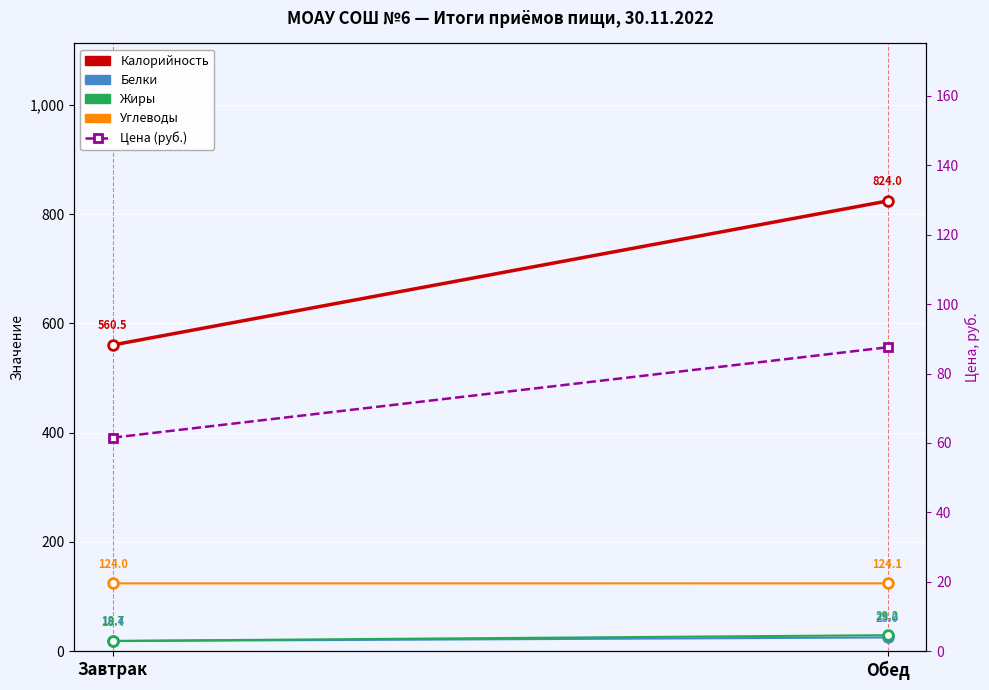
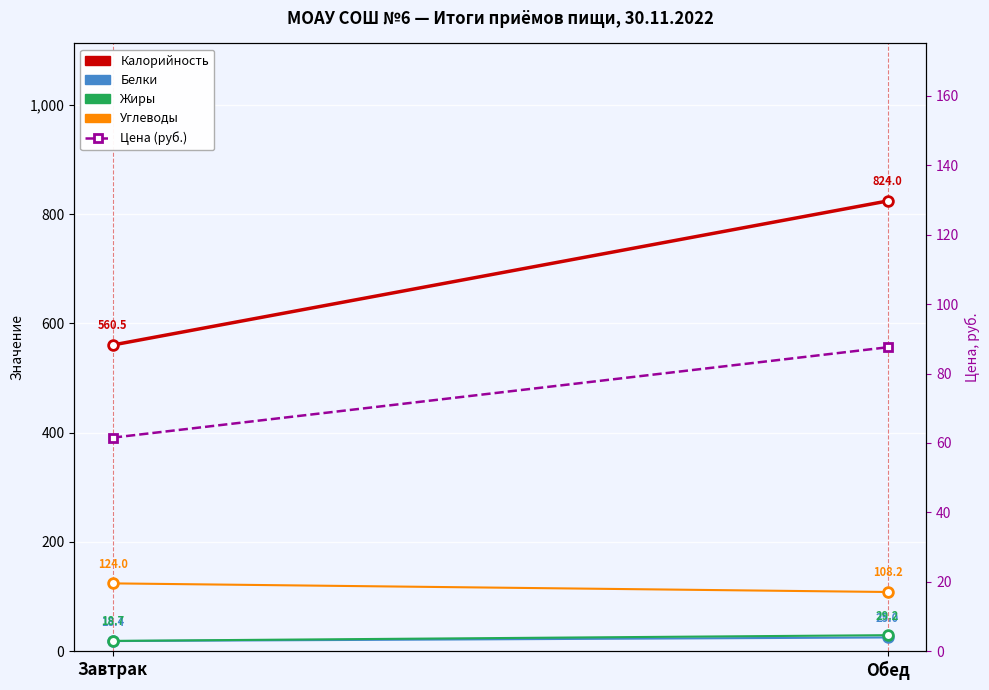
  {
    "Калорийность": {
      "Завтрак": 560.5,
      "Обед": 824.0
    },
    "Углеводы": {
      "Завтрак": 124.0,
-     "Обед": 124.1
+     "Обед": 108.2
    }
  }
